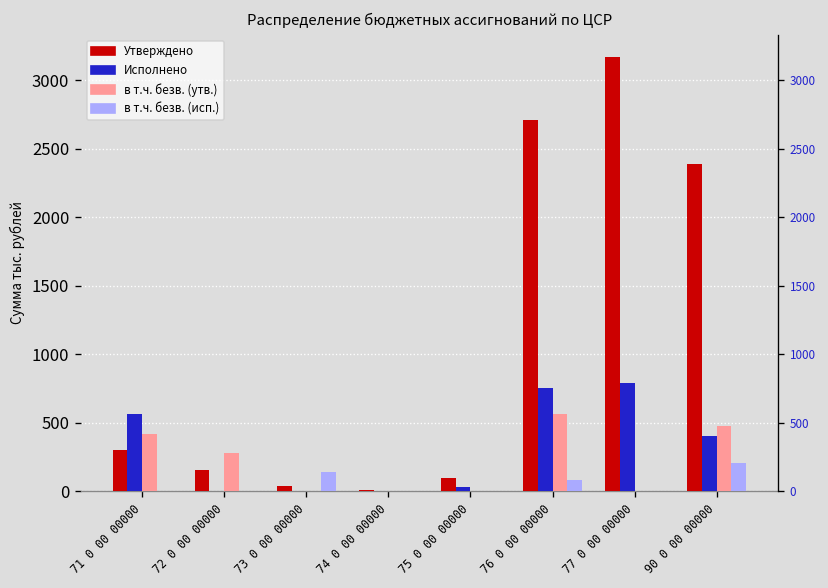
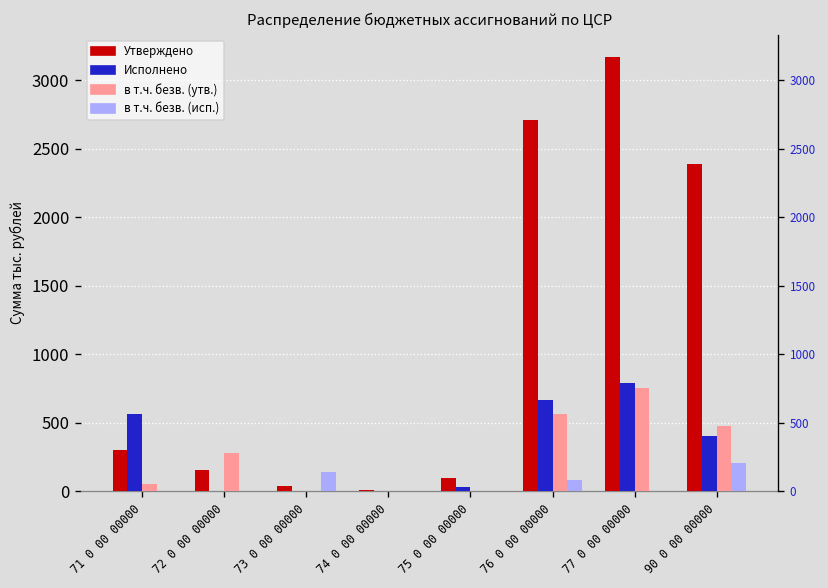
  {
    "Утверждено": {
      "71 0 00 00000": 300,
      "72 0 00 00000": 150,
      "73 0 00 00000": 40,
      "75 0 00 00000": 100,
      "76 0 00 00000": 2710,
      "77 0 00 00000": 3170,
      "90 0 00 00000": 2390
    },
    "Исполнено": {
      "71 0 00 00000": 560,
      "72 0 00 00000": 0,
      "73 0 00 00000": 0,
      "74 0 00 00000": 0,
      "75 0 00 00000": 30,
-     "76 0 00 00000": 760,
+     "76 0 00 00000": 660,
      "77 0 00 00000": 790,
      "90 0 00 00000": 400
    },
    "в т.ч. безв. (утв.)": {
-     "71 0 00 00000": 410,
+     "71 0 00 00000": 50,
      "72 0 00 00000": 280,
      "73 0 00 00000": 0,
      "74 0 00 00000": 0,
      "75 0 00 00000": 0,
      "76 0 00 00000": 560,
-     "77 0 00 00000": 0,
+     "77 0 00 00000": 750,
      "90 0 00 00000": 470
    },
    "в т.ч. безв. (исп.)": {
      "71 0 00 00000": 0,
      "72 0 00 00000": 0,
      "73 0 00 00000": 140,
      "74 0 00 00000": 0,
      "75 0 00 00000": 0,
      "76 0 00 00000": 80,
      "77 0 00 00000": 0,
      "90 0 00 00000": 200
    }
  }
